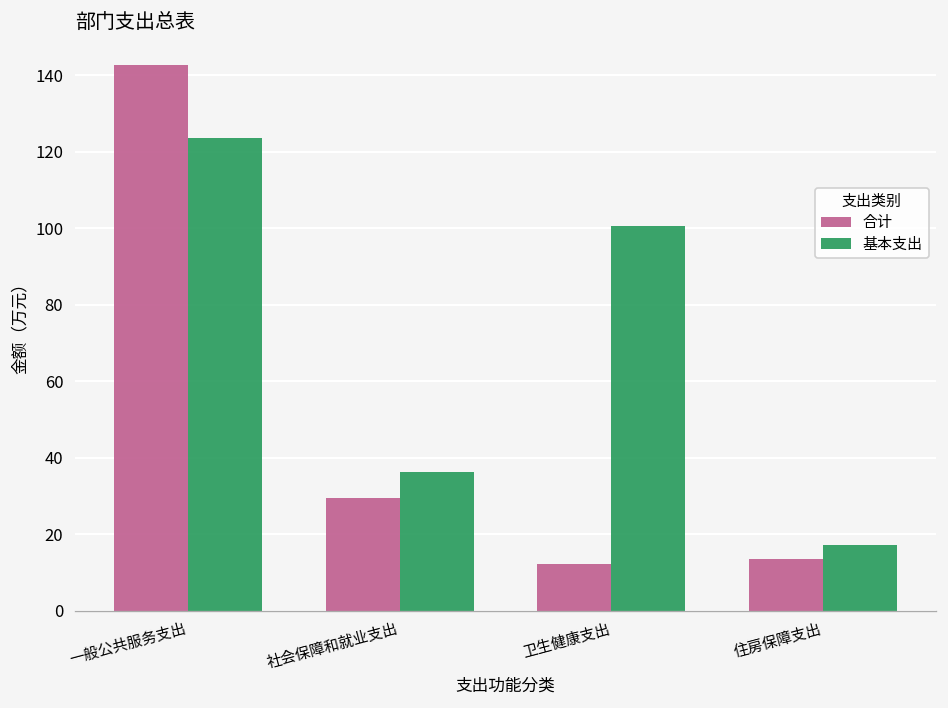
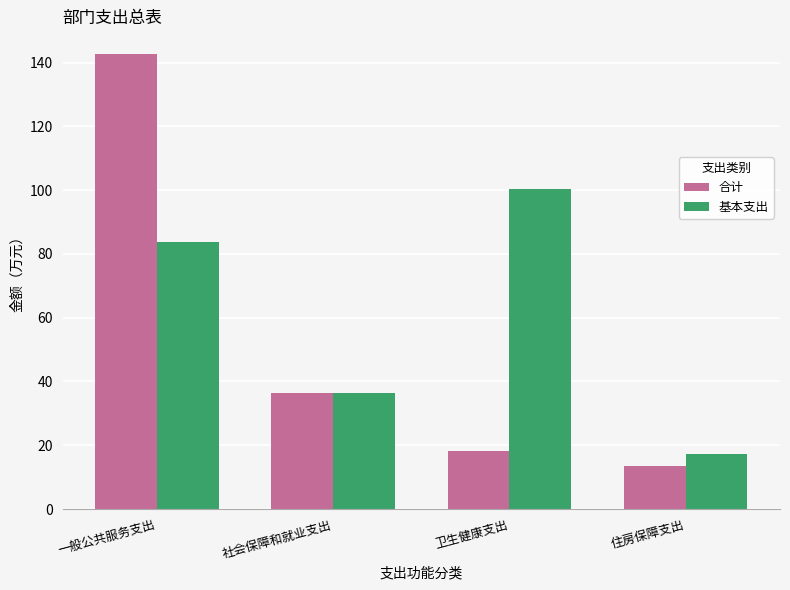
  {
    "合计": {
      "一般公共服务支出": 143,
-     "社会保障和就业支出": 30,
-     "卫生健康支出": 12,
+     "社会保障和就业支出": 36,
+     "卫生健康支出": 18,
      "住房保障支出": 14
    },
    "基本支出": {
-     "一般公共服务支出": 124,
+     "一般公共服务支出": 84,
      "社会保障和就业支出": 36,
      "卫生健康支出": 101,
      "住房保障支出": 17
    }
  }
